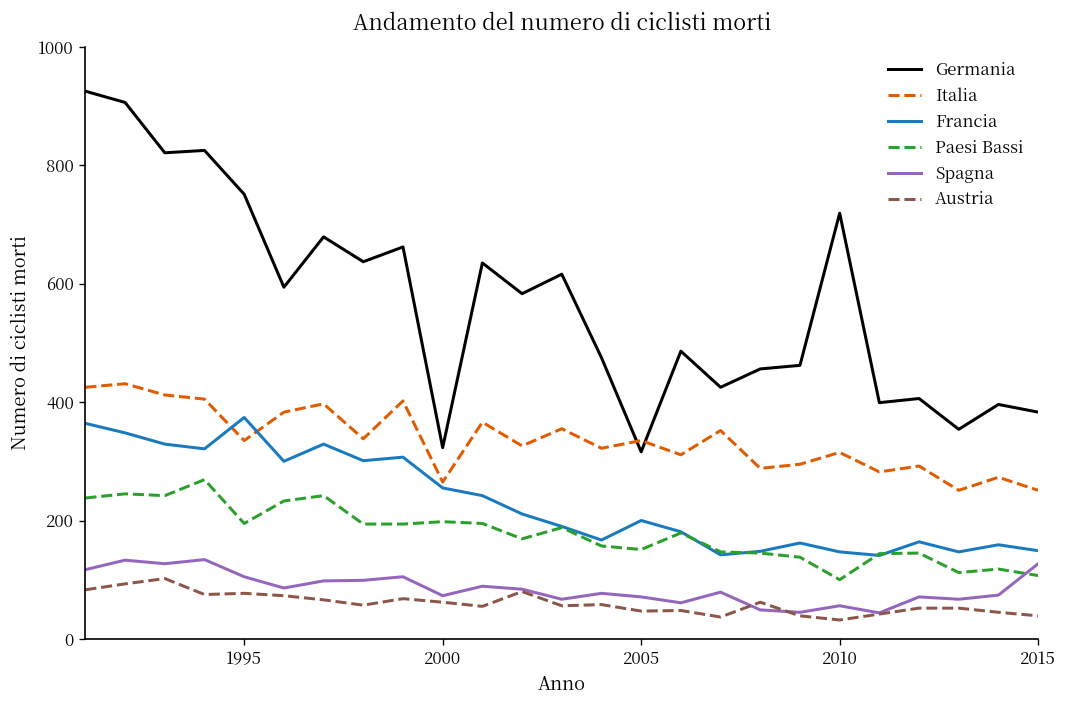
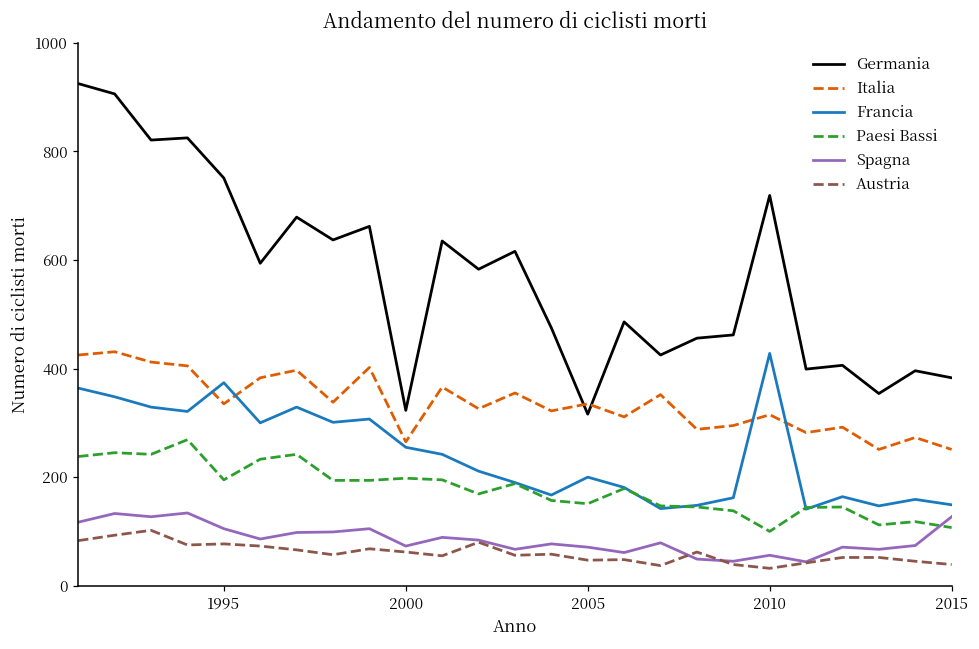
  {
    "Germania": {
      "1995": 750,
      "2000": 320,
      "2005": 320,
      "2010": 720,
      "2015": 380
    },
    "Italia": {
      "1995": 340,
      "2000": 270,
      "2005": 340,
      "2010": 320,
      "2015": 250
    },
    "Francia": {
      "1995": 370,
      "2000": 260,
      "2005": 200,
-     "2010": 150,
+     "2010": 430,
      "2015": 150
    },
    "Paesi Bassi": {
      "1995": 200,
      "2000": 200,
      "2005": 150,
      "2010": 100,
      "2015": 110
    },
    "Spagna": {
      "1995": 110,
      "2000": 70,
      "2005": 70,
      "2010": 60,
      "2015": 130
    },
    "Austria": {
      "1995": 80,
      "2000": 60,
      "2005": 50,
      "2010": 30,
      "2015": 40
    }
  }
